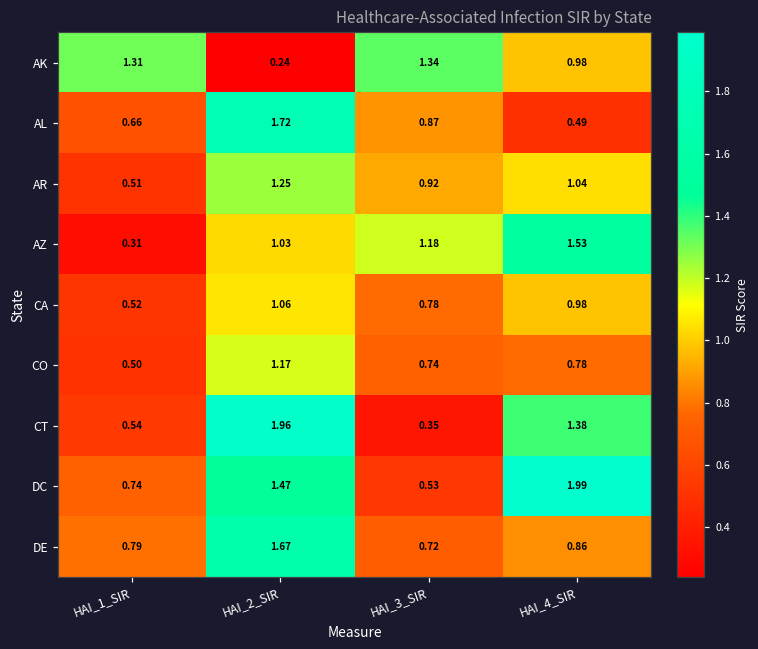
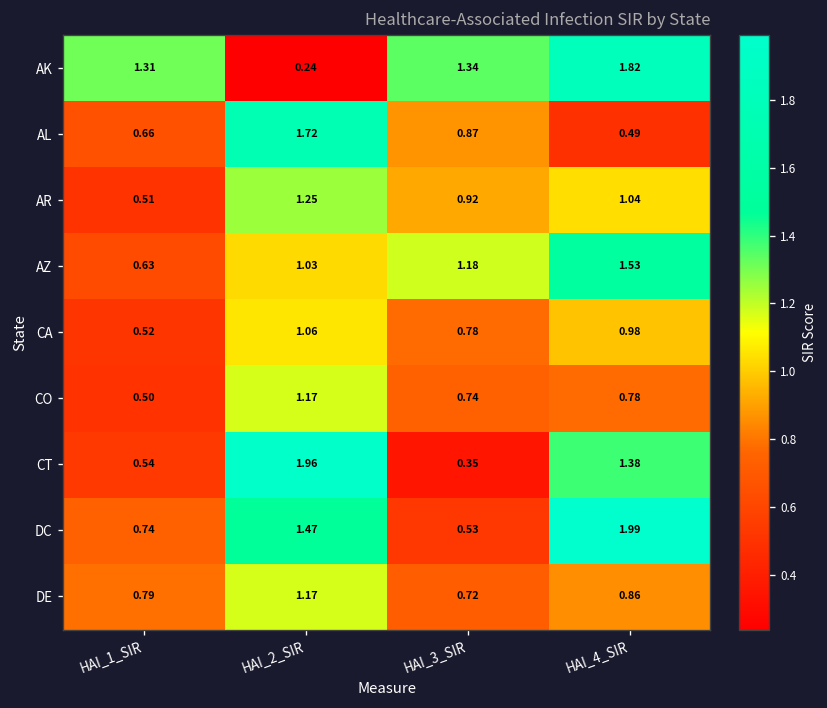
  {
    "AK": {
      "HAI_1_SIR": 1.31,
      "HAI_2_SIR": 0.24,
      "HAI_3_SIR": 1.34,
-     "HAI_4_SIR": 0.98
+     "HAI_4_SIR": 1.82
    },
    "AL": {
      "HAI_1_SIR": 0.66,
      "HAI_2_SIR": 1.72,
      "HAI_3_SIR": 0.87,
      "HAI_4_SIR": 0.49
    },
    "AR": {
      "HAI_1_SIR": 0.51,
      "HAI_2_SIR": 1.25,
      "HAI_3_SIR": 0.92,
      "HAI_4_SIR": 1.04
    },
    "AZ": {
-     "HAI_1_SIR": 0.31,
+     "HAI_1_SIR": 0.63,
      "HAI_2_SIR": 1.03,
      "HAI_3_SIR": 1.18,
      "HAI_4_SIR": 1.53
    },
    "CA": {
      "HAI_1_SIR": 0.52,
      "HAI_2_SIR": 1.06,
      "HAI_3_SIR": 0.78,
      "HAI_4_SIR": 0.98
    },
    "CO": {
      "HAI_1_SIR": 0.50,
      "HAI_2_SIR": 1.17,
      "HAI_3_SIR": 0.74,
      "HAI_4_SIR": 0.78
    },
    "CT": {
      "HAI_1_SIR": 0.54,
      "HAI_2_SIR": 1.96,
      "HAI_3_SIR": 0.35,
      "HAI_4_SIR": 1.38
    },
    "DC": {
      "HAI_1_SIR": 0.74,
      "HAI_2_SIR": 1.47,
      "HAI_3_SIR": 0.53,
      "HAI_4_SIR": 1.99
    },
    "DE": {
      "HAI_1_SIR": 0.79,
-     "HAI_2_SIR": 1.67,
+     "HAI_2_SIR": 1.17,
      "HAI_3_SIR": 0.72,
      "HAI_4_SIR": 0.86
    }
  }
